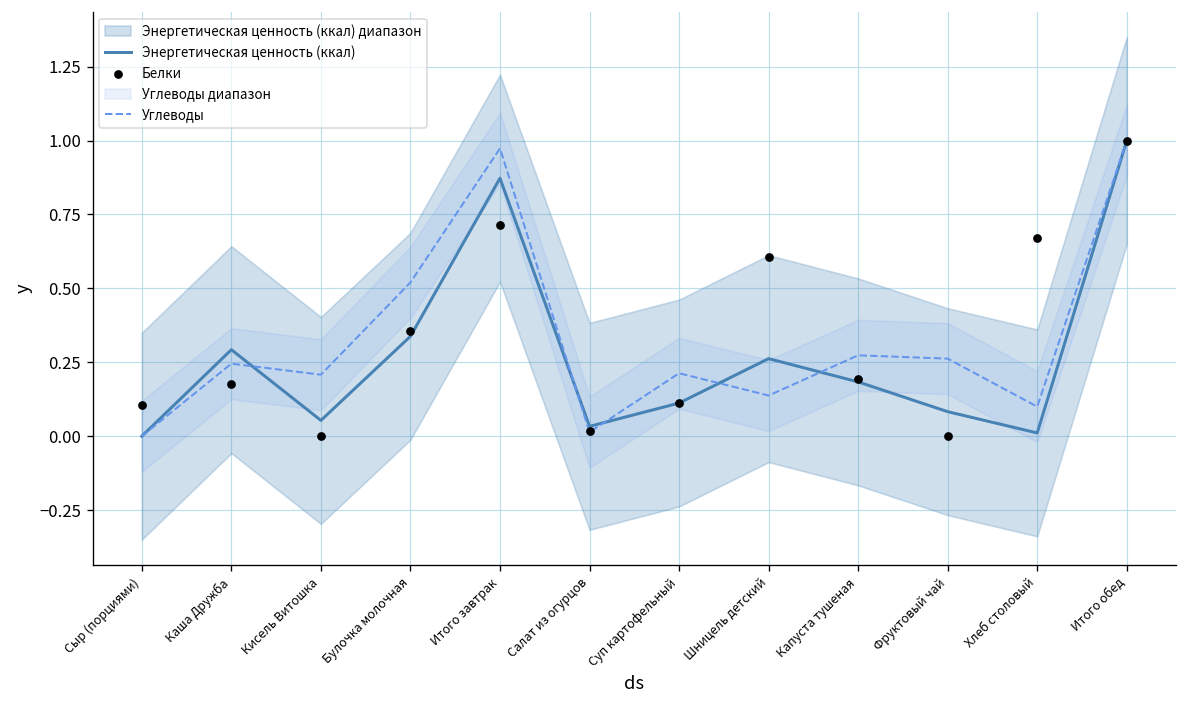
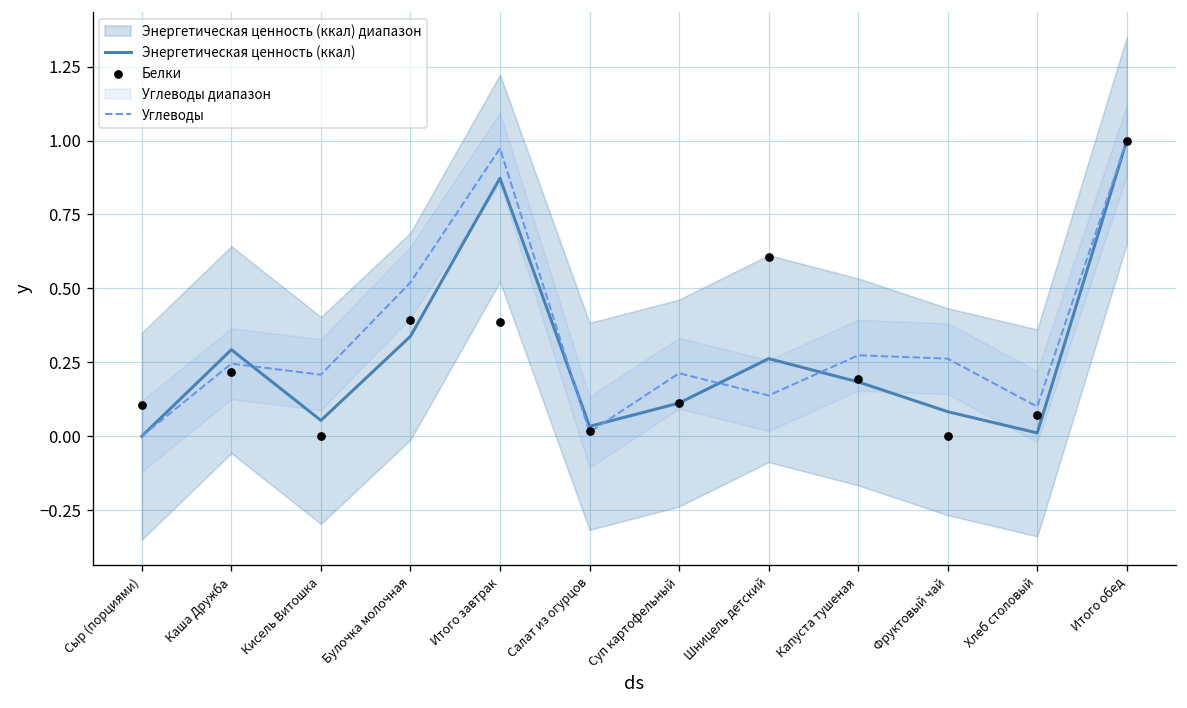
  {
    "Белки": {
-     "Каша Дружба": 0.18,
-     "Булочка молочная": 0.36,
-     "Итого завтрак": 0.71,
-     "Хлеб столовый": 0.67
+     "Каша Дружба": 0.22,
+     "Булочка молочная": 0.39,
+     "Итого завтрак": 0.38,
+     "Хлеб столовый": 0.07
    }
  }
